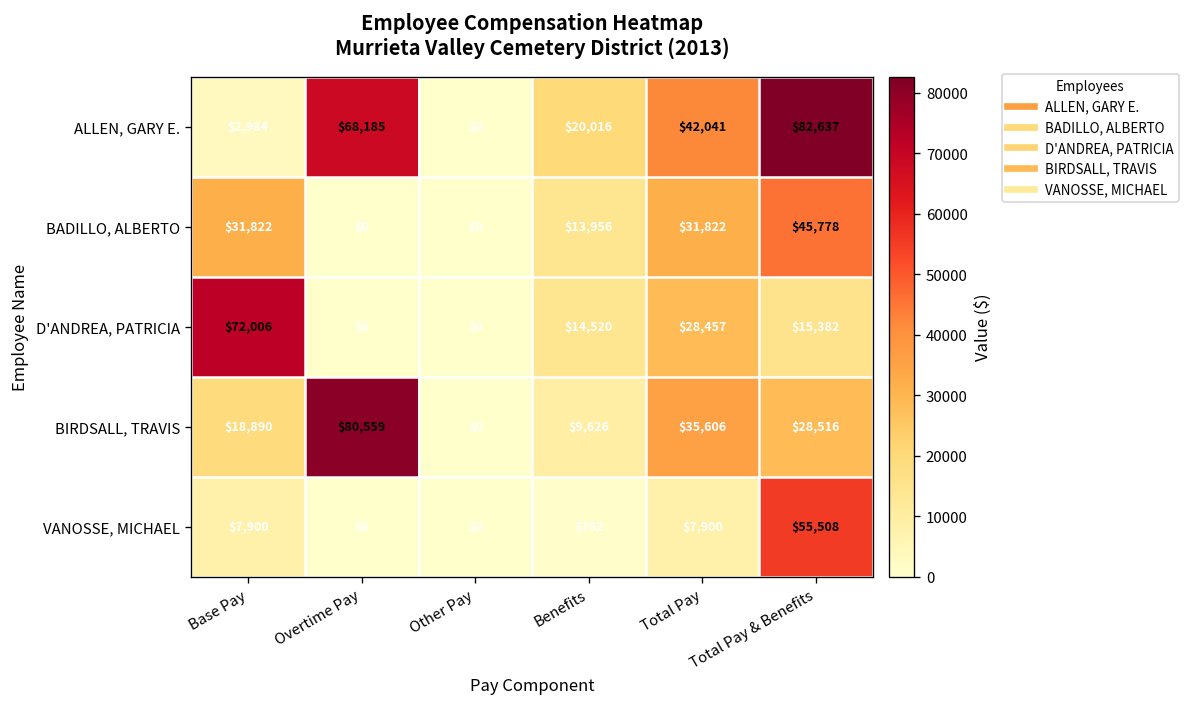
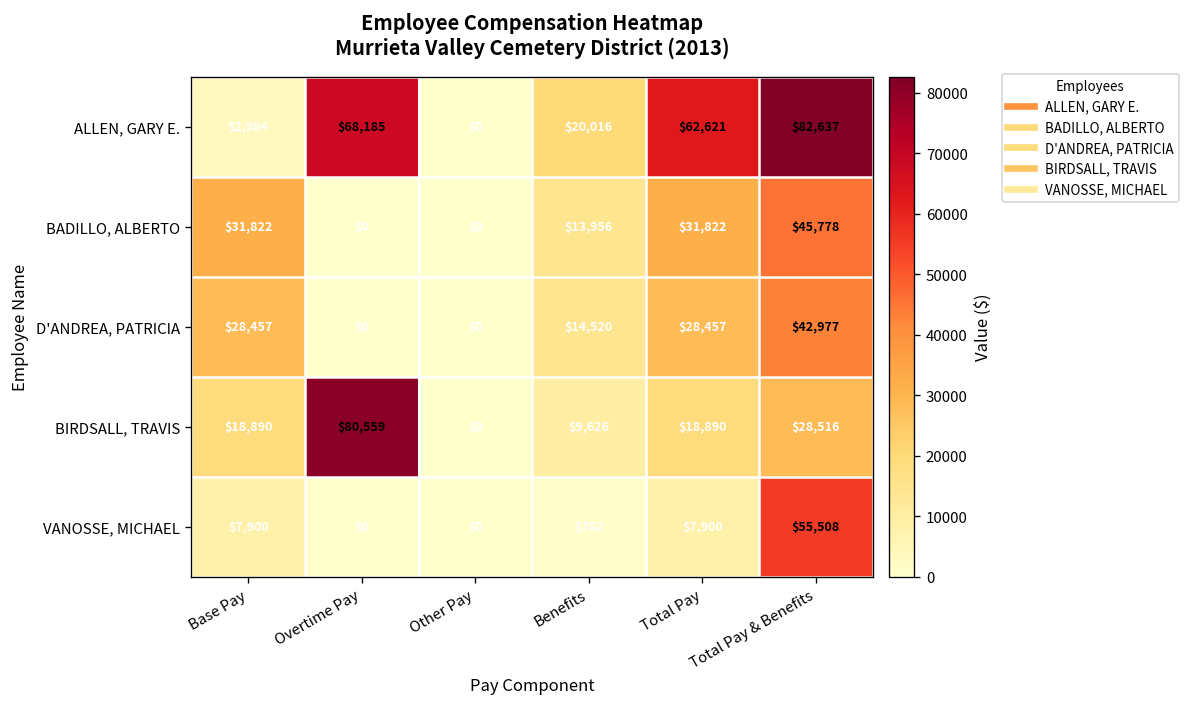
  {
    "ALLEN, GARY E.": {
      "Base Pay": "$2,984",
      "Overtime Pay": "$68,185",
      "Other Pay": "$0",
      "Benefits": "$20,016",
-     "Total Pay": "$42,041",
+     "Total Pay": "$62,621",
      "Total Pay & Benefits": "$82,637"
    },
    "BADILLO, ALBERTO": {
      "Base Pay": "$31,822",
      "Overtime Pay": "$0",
      "Other Pay": "$0",
      "Benefits": "$13,956",
      "Total Pay": "$31,822",
      "Total Pay & Benefits": "$45,778"
    },
    "D'ANDREA, PATRICIA": {
-     "Base Pay": "$72,006",
+     "Base Pay": "$28,457",
      "Overtime Pay": "$0",
      "Other Pay": "$0",
      "Benefits": "$14,520",
      "Total Pay": "$28,457",
-     "Total Pay & Benefits": "$15,382"
+     "Total Pay & Benefits": "$42,977"
    },
    "BIRDSALL, TRAVIS": {
      "Base Pay": "$18,890",
      "Overtime Pay": "$80,559",
      "Other Pay": "$0",
      "Benefits": "$9,626",
-     "Total Pay": "$35,606",
+     "Total Pay": "$18,890",
      "Total Pay & Benefits": "$28,516"
    },
    "VANOSSE, MICHAEL": {
      "Base Pay": "$7,900",
      "Overtime Pay": "$0",
      "Other Pay": "$0",
      "Benefits": "$782",
      "Total Pay": "$7,900",
      "Total Pay & Benefits": "$55,508"
    }
  }
